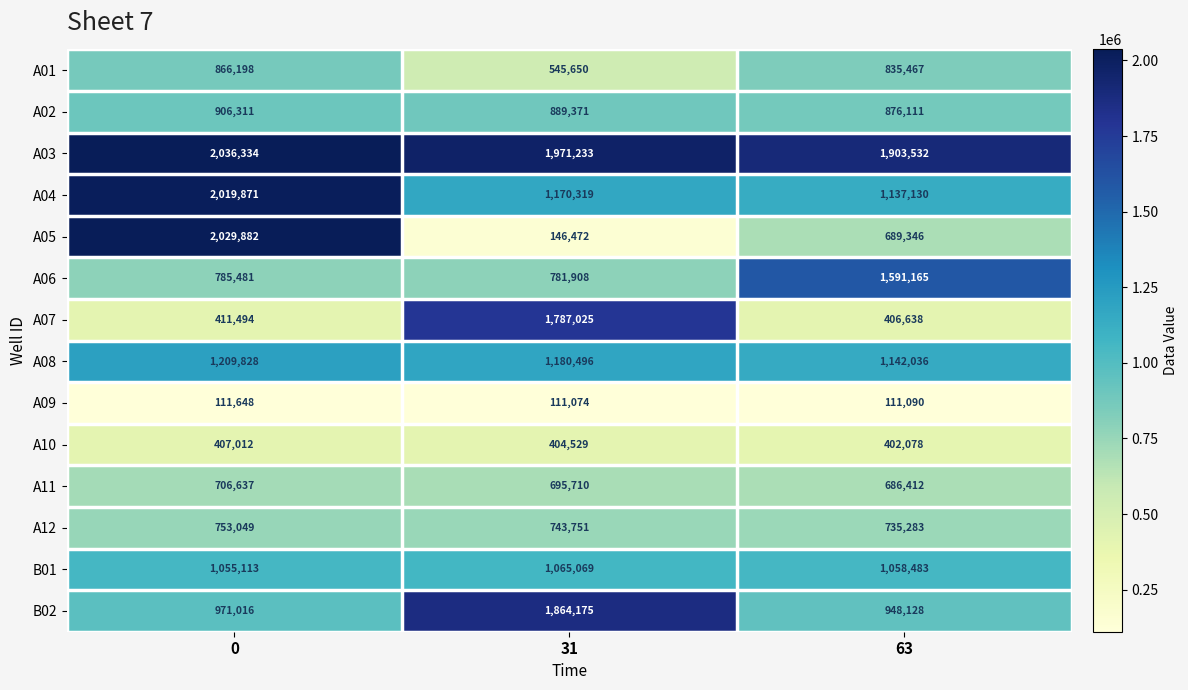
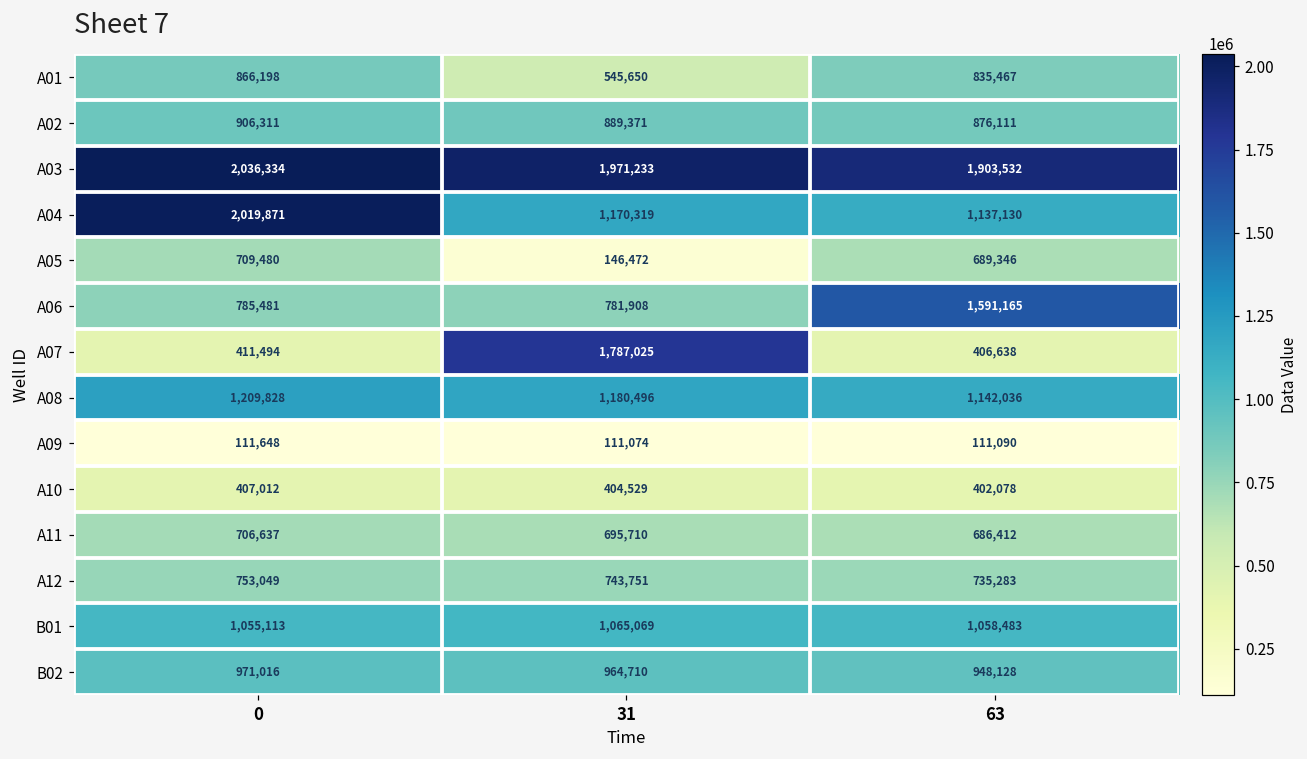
  {
    "A01": {
      "0": "866,198",
      "31": "545,650",
      "63": "835,467"
    },
    "A02": {
      "0": "906,311",
      "31": "889,371",
      "63": "876,111"
    },
    "A03": {
      "0": "2,036,334",
      "31": "1,971,233",
      "63": "1,903,532"
    },
    "A04": {
      "0": "2,019,871",
      "31": "1,170,319",
      "63": "1,137,130"
    },
    "A05": {
-     "0": "2,029,882",
+     "0": "709,480",
      "31": "146,472",
      "63": "689,346"
    },
    "A06": {
      "0": "785,481",
      "31": "781,908",
      "63": "1,591,165"
    },
    "A07": {
      "0": "411,494",
      "31": "1,787,025",
      "63": "406,638"
    },
    "A08": {
      "0": "1,209,828",
      "31": "1,180,496",
      "63": "1,142,036"
    },
    "A09": {
      "0": "111,648",
      "31": "111,074",
      "63": "111,090"
    },
    "A10": {
      "0": "407,012",
      "31": "404,529",
      "63": "402,078"
    },
    "A11": {
      "0": "706,637",
      "31": "695,710",
      "63": "686,412"
    },
    "A12": {
      "0": "753,049",
      "31": "743,751",
      "63": "735,283"
    },
    "B01": {
      "0": "1,055,113",
      "31": "1,065,069",
      "63": "1,058,483"
    },
    "B02": {
      "0": "971,016",
-     "31": "1,864,175",
+     "31": "964,710",
      "63": "948,128"
    }
  }
